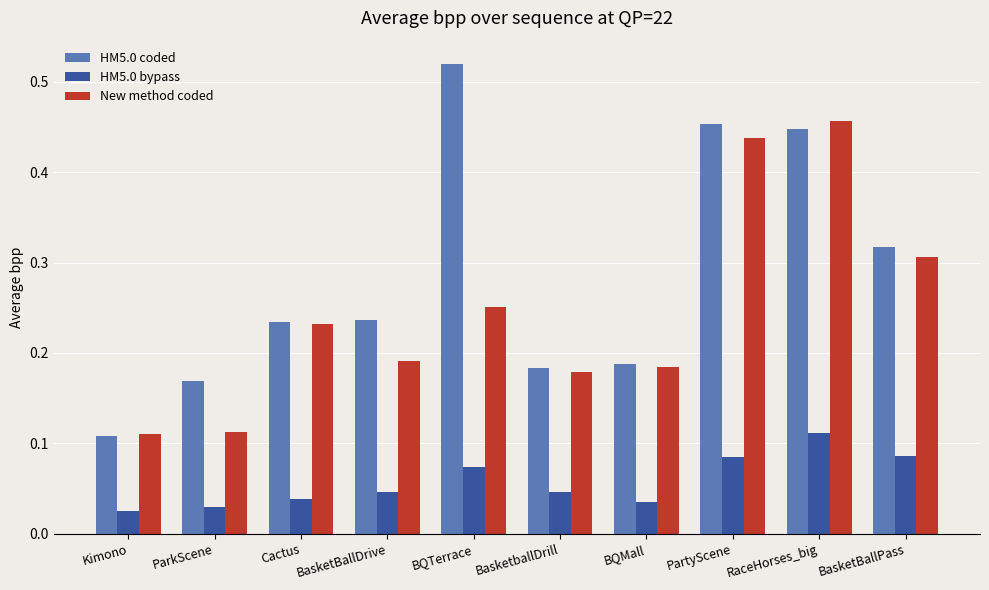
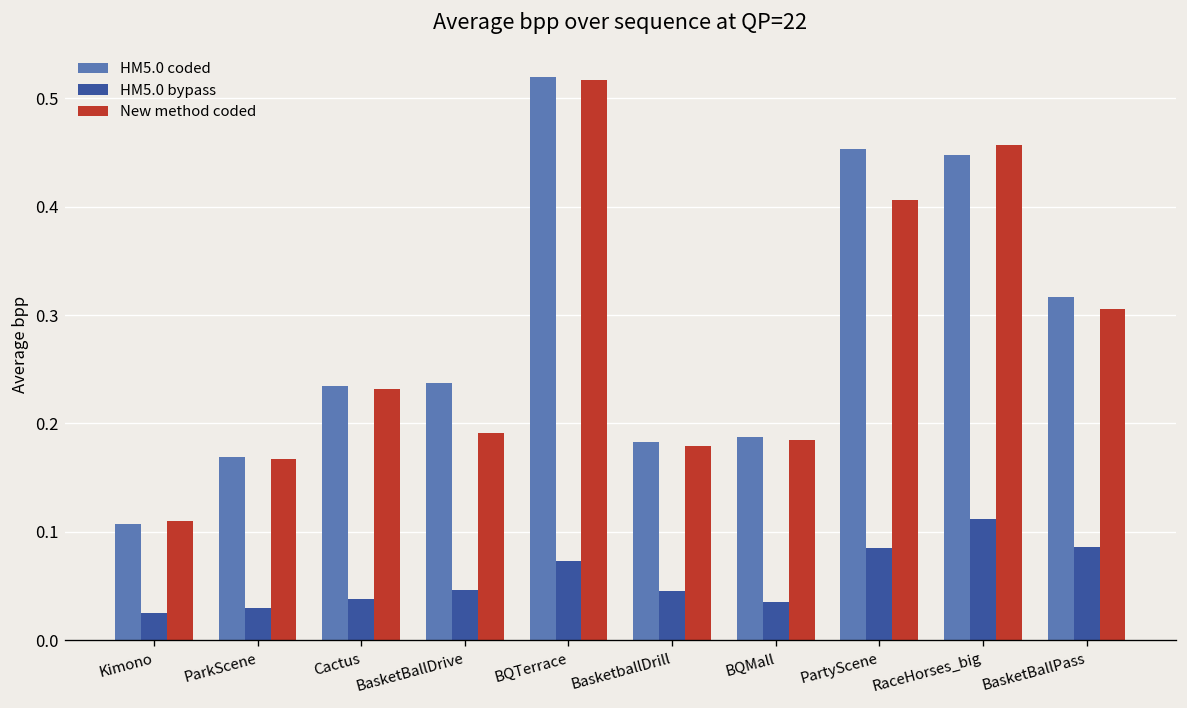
  {
    "New method coded": {
      "Kimono": 0.11,
-     "ParkScene": 0.11,
+     "ParkScene": 0.17,
      "Cactus": 0.23,
      "BasketBallDrive": 0.19,
-     "BQTerrace": 0.25,
+     "BQTerrace": 0.52,
      "BasketballDrill": 0.18,
      "BQMall": 0.18,
-     "PartyScene": 0.44,
+     "PartyScene": 0.41,
      "RaceHorses_big": 0.46,
      "BasketBallPass": 0.31
    }
  }
